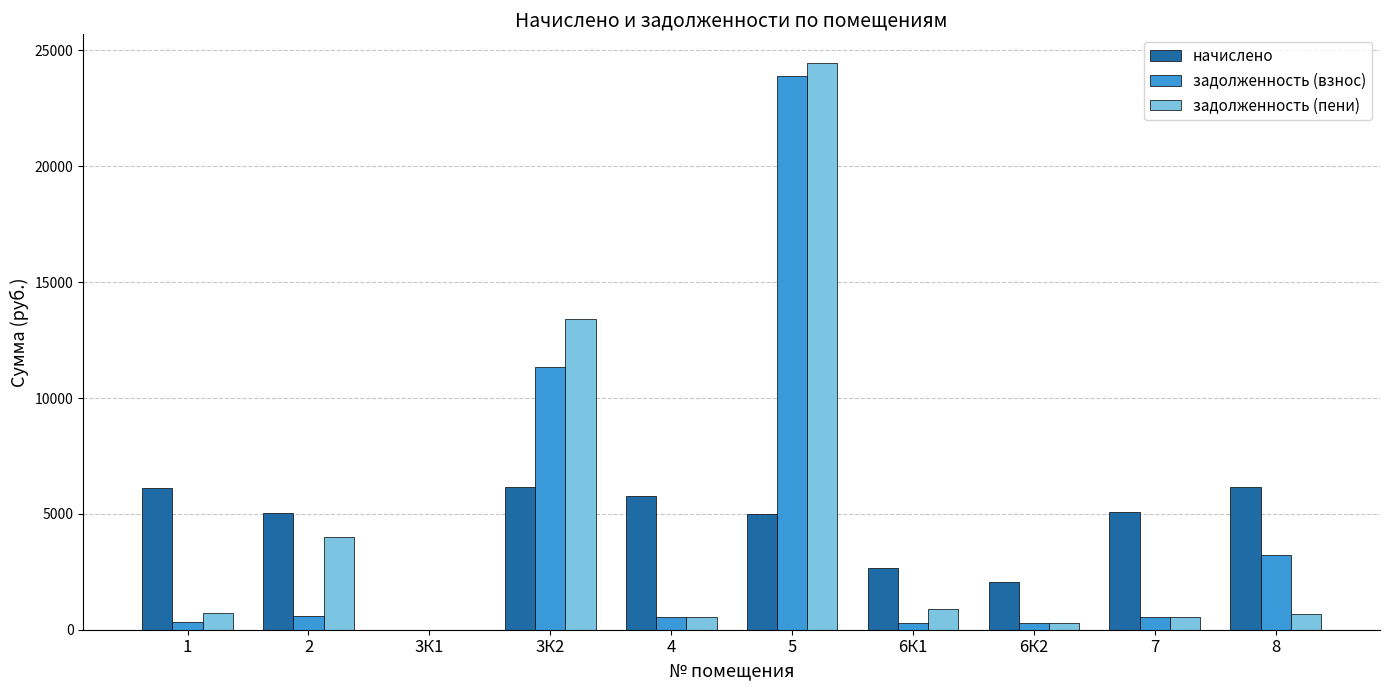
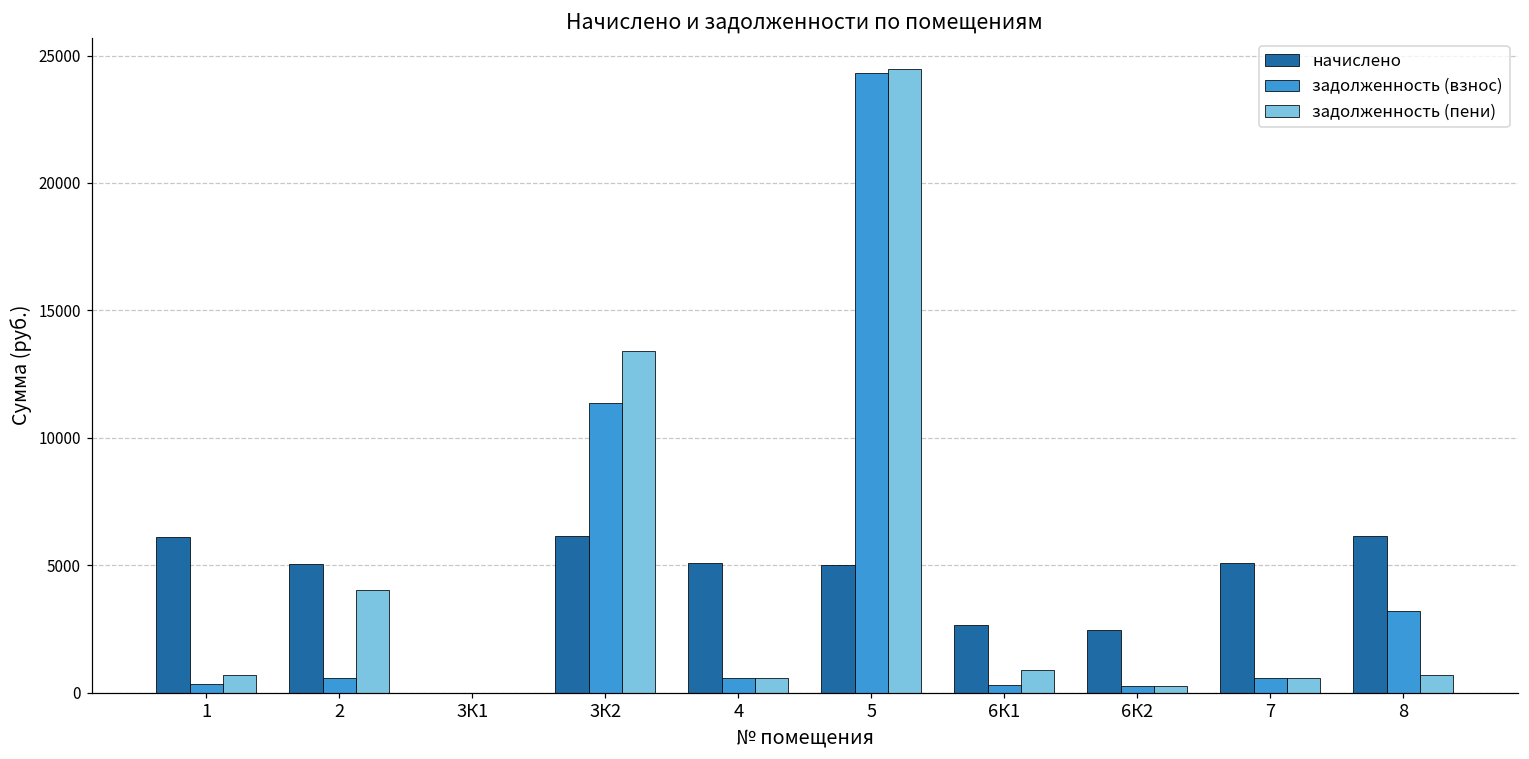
  {
    "начислено": {
      "1": 6100,
      "2": 5100,
      "3К1": 0,
      "3К2": 6200,
-     "4": 5800,
+     "4": 5100,
      "5": 5000,
      "6К1": 2700,
-     "6К2": 2100,
+     "6К2": 2500,
      "7": 5100,
      "8": 6200
    },
    "задолженность (взнос)": {
      "1": 300,
      "2": 600,
      "3К2": 11300,
      "4": 600,
-     "5": 23900,
+     "5": 24300,
      "6К1": 300,
      "6К2": 300,
      "7": 600,
      "8": 3200
    },
    "задолженность (пени)": {
      "1": 700,
      "2": 4000,
      "3К1": 0,
      "3К2": 13400,
      "4": 600,
      "5": 24500,
      "6К1": 900,
      "6К2": 300,
      "7": 600,
      "8": 700
    }
  }
